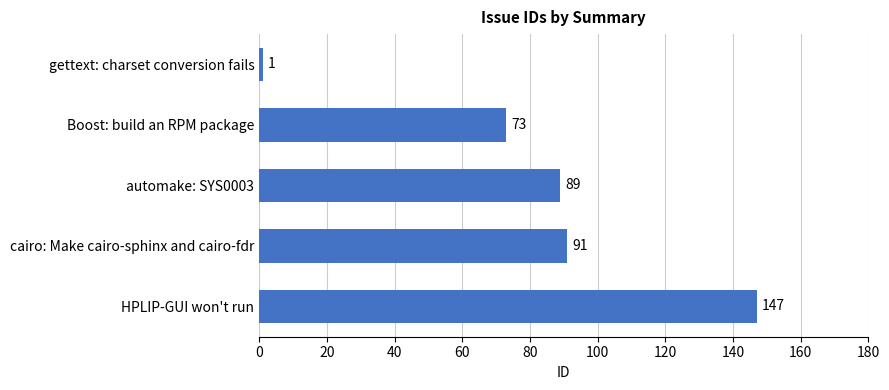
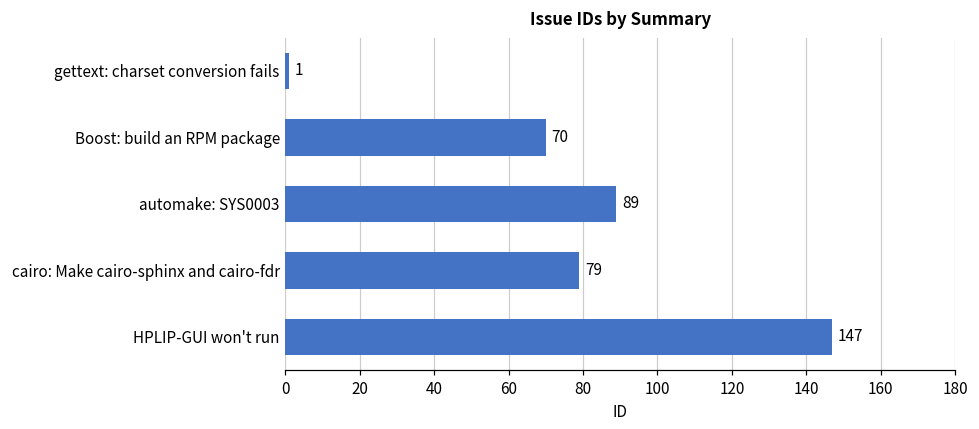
  {
    "gettext: charset conversion fails": 1,
-   "Boost: build an RPM package": 73,
+   "Boost: build an RPM package": 70,
    "automake: SYS0003": 89,
-   "cairo: Make cairo-sphinx and cairo-fdr": 91,
+   "cairo: Make cairo-sphinx and cairo-fdr": 79,
    "HPLIP-GUI won't run": 147
  }
